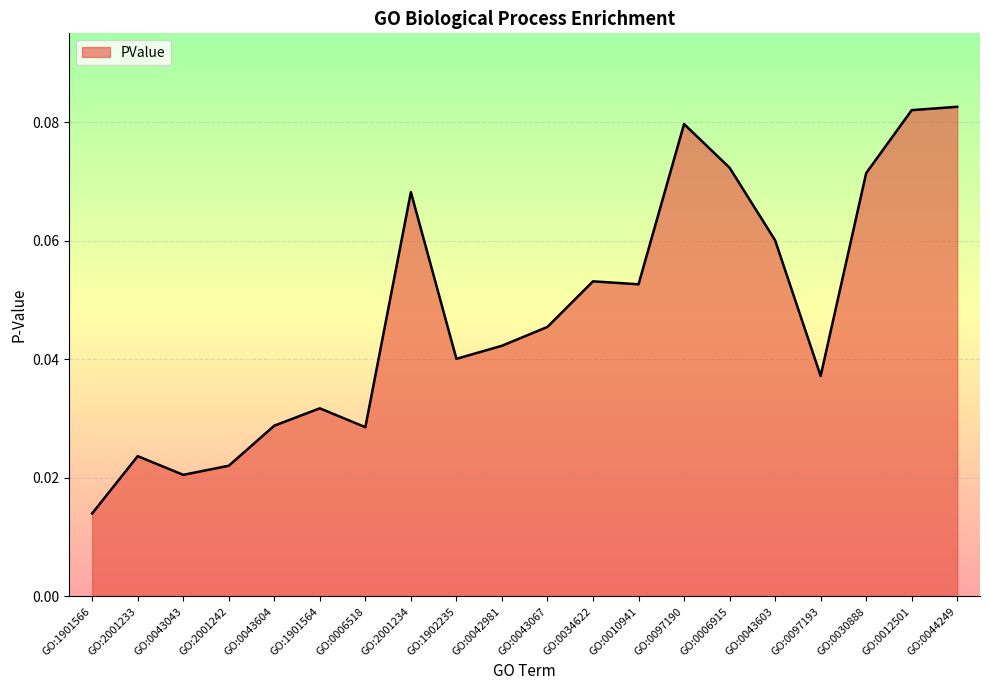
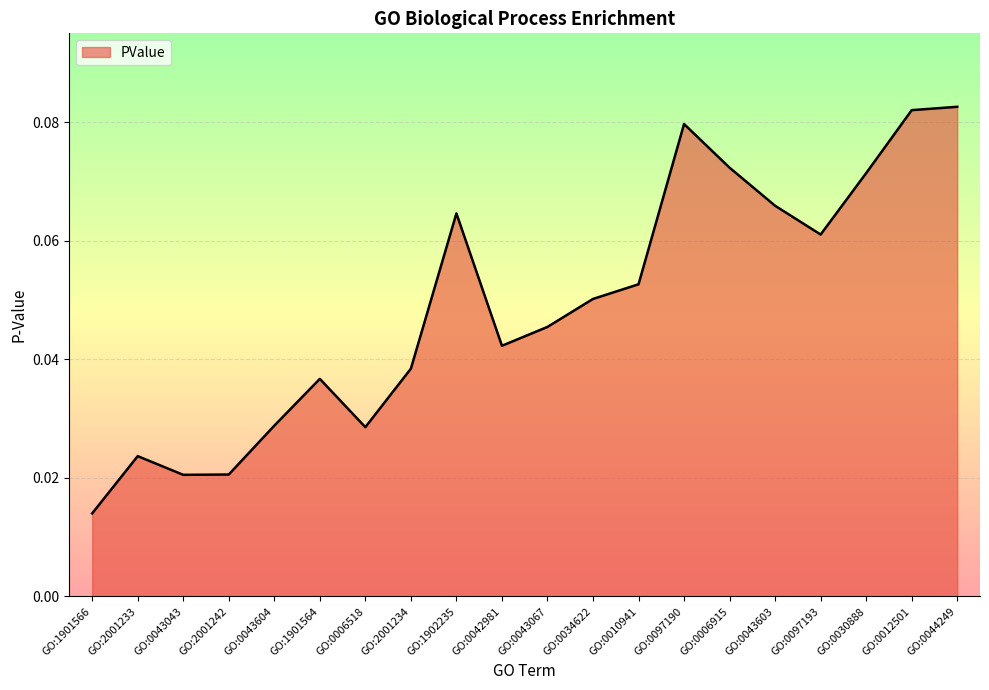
  {
    "GO:1901566": 0.014,
    "GO:2001233": 0.024,
    "GO:0043043": 0.021,
-   "GO:2001242": 0.022,
+   "GO:2001242": 0.021,
    "GO:0043604": 0.029,
-   "GO:1901564": 0.032,
+   "GO:1901564": 0.037,
    "GO:0006518": 0.029,
-   "GO:2001234": 0.068,
-   "GO:1902235": 0.040,
+   "GO:2001234": 0.038,
+   "GO:1902235": 0.065,
    "GO:0042981": 0.042,
    "GO:0043067": 0.045,
-   "GO:0034622": 0.053,
+   "GO:0034622": 0.050,
    "GO:0010941": 0.053,
    "GO:0097190": 0.080,
    "GO:0006915": 0.072,
-   "GO:0043603": 0.060,
-   "GO:0097193": 0.037,
+   "GO:0043603": 0.066,
+   "GO:0097193": 0.061,
    "GO:0030888": 0.071,
    "GO:0012501": 0.082,
    "GO:0044249": 0.083
  }
